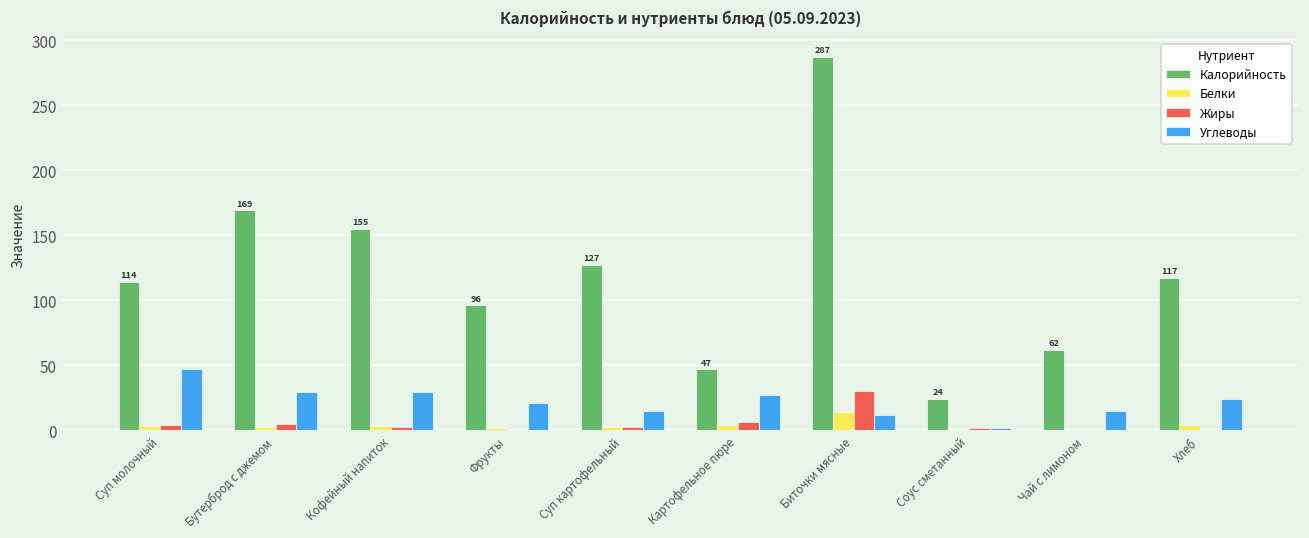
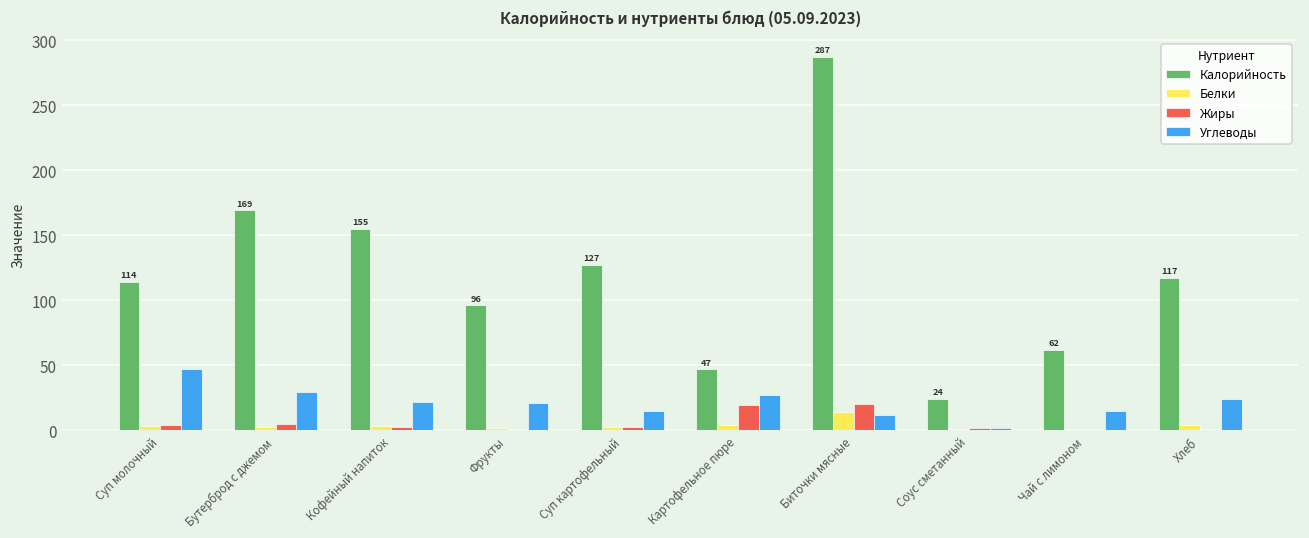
  {
    "Калорийность": {
      "Суп молочный": 114,
      "Бутерброд с джемом": 169,
      "Кофейный напиток": 155,
      "Фрукты": 96,
      "Суп картофельный": 127,
      "Картофельное пюре": 47,
      "Биточки мясные": 287,
      "Соус сметанный": 24,
      "Чай с лимоном": 62,
      "Хлеб": 117
    },
    "Белки": {
      "Суп молочный": 3,
      "Бутерброд с джемом": 3,
      "Кофейный напиток": 4,
      "Суп картофельный": 2,
      "Картофельное пюре": 4,
      "Биточки мясные": 14,
      "Хлеб": 4
    },
    "Жиры": {
      "Суп молочный": 4,
      "Бутерброд с джемом": 5,
      "Кофейный напиток": 3,
      "Фрукты": 0,
      "Суп картофельный": 3,
-     "Картофельное пюре": 6,
-     "Биточки мясные": 30
+     "Картофельное пюре": 20,
+     "Биточки мясные": 20
    },
    "Углеводы": {
      "Суп молочный": 47,
      "Бутерброд с джемом": 29,
-     "Кофейный напиток": 29,
+     "Кофейный напиток": 22,
      "Фрукты": 21,
      "Суп картофельный": 15,
      "Картофельное пюре": 27,
      "Биточки мясные": 12,
      "Чай с лимоном": 15,
      "Хлеб": 24
    }
  }
